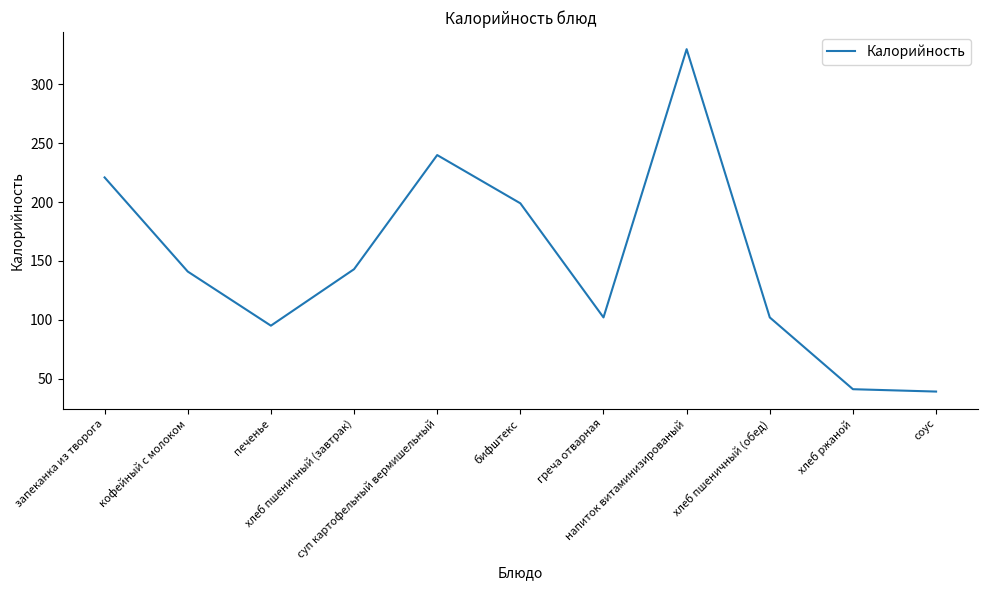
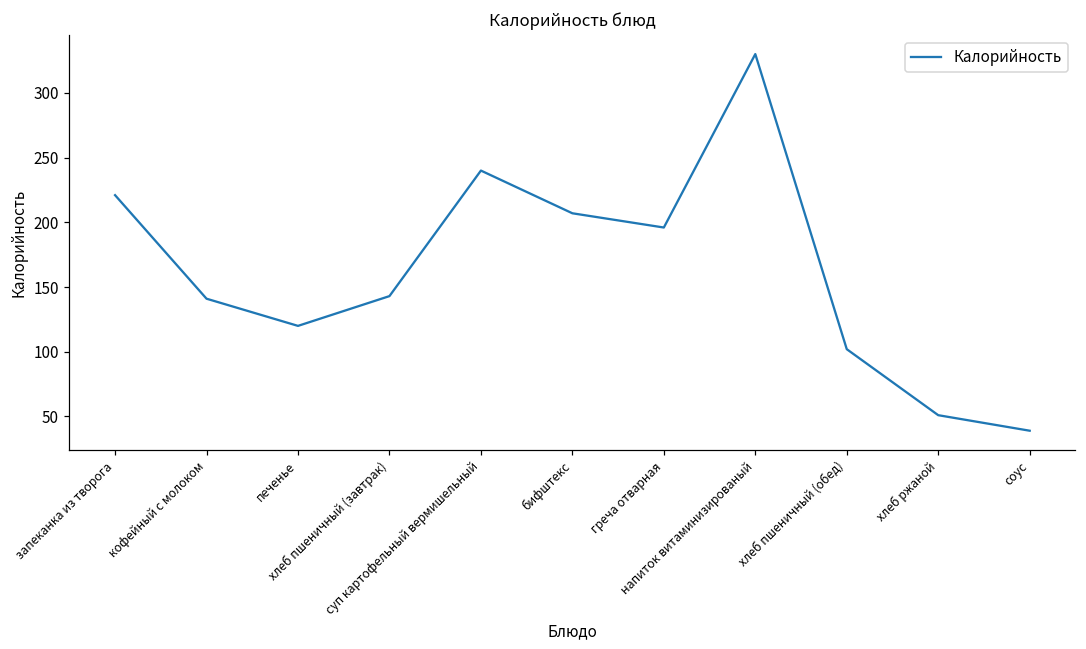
  {
    "запеканка из творога": 221,
    "кофейный с молоком": 141,
-   "печенье": 95,
+   "печенье": 120,
    "хлеб пшеничный (завтрак)": 143,
    "суп картофельный вермишельный": 240,
-   "бифштекс": 199,
-   "греча отварная": 102,
+   "бифштекс": 207,
+   "греча отварная": 196,
    "напиток витаминизированый": 330,
    "хлеб пшеничный (обед)": 102,
-   "хлеб ржаной": 41,
+   "хлеб ржаной": 51,
    "соус": 39
  }
